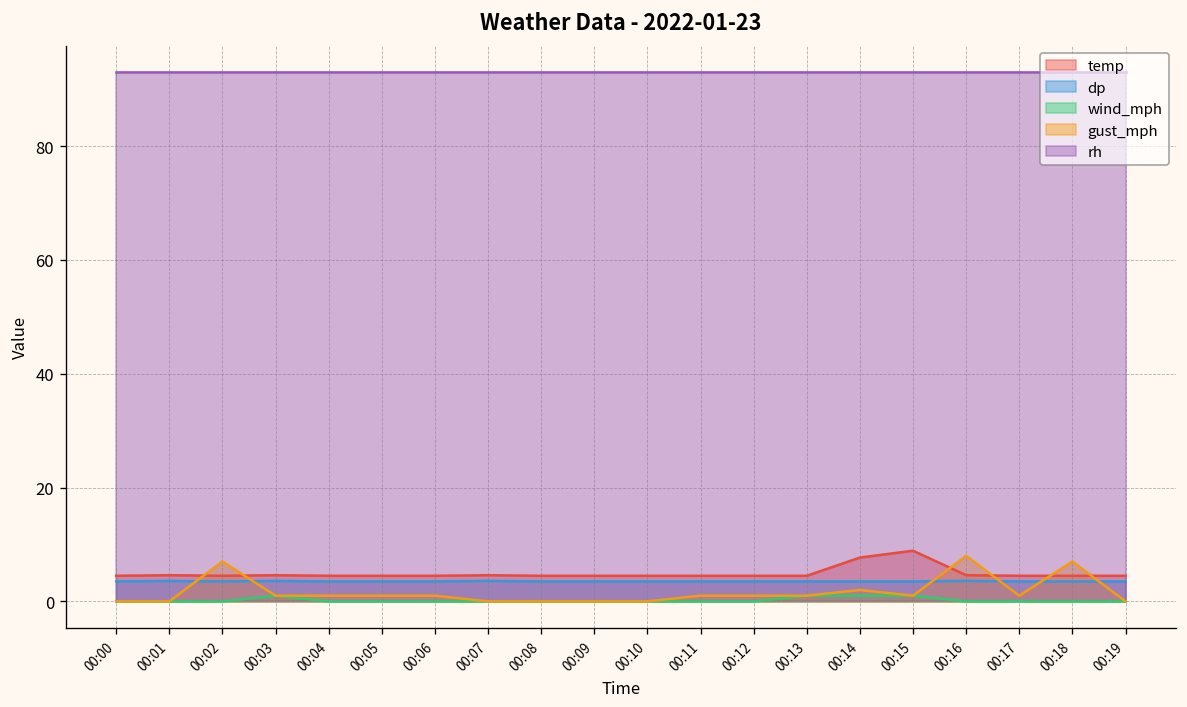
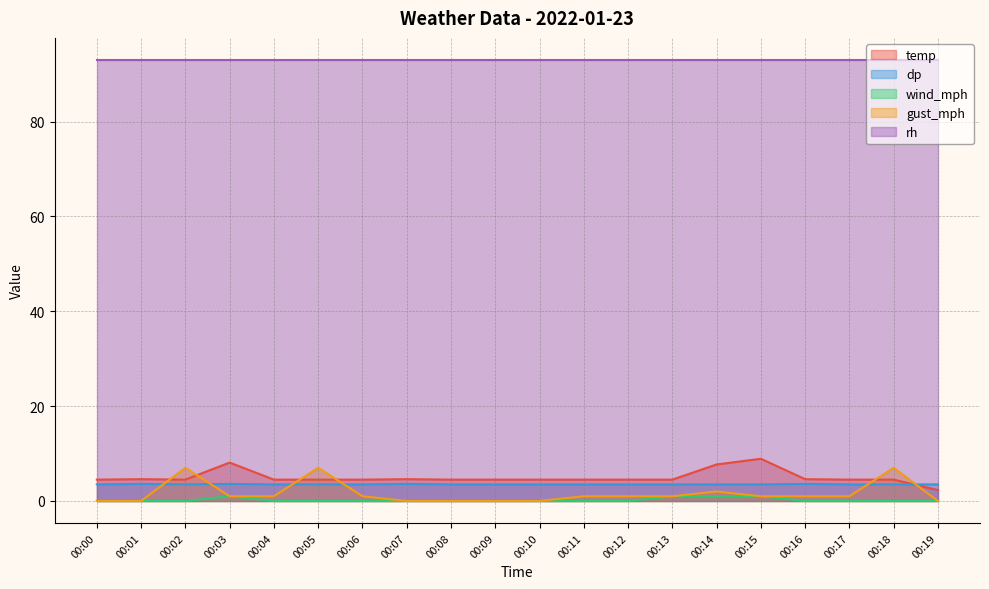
  {
    "temp": {
      "00:00": 5,
      "00:01": 5,
      "00:02": 5,
-     "00:03": 5,
+     "00:03": 8,
      "00:04": 5,
      "00:05": 5,
      "00:06": 5,
      "00:07": 5,
      "00:08": 5,
      "00:09": 5,
      "00:10": 5,
      "00:11": 5,
      "00:12": 5,
      "00:13": 5,
      "00:14": 8,
      "00:15": 9,
      "00:16": 5,
      "00:17": 5,
      "00:18": 5,
-     "00:19": 5
+     "00:19": 2
    },
    "dp": {
      "00:00": 4,
      "00:01": 4,
      "00:02": 4,
      "00:03": 4,
      "00:04": 4,
      "00:05": 4,
      "00:06": 4,
      "00:07": 4,
      "00:08": 4,
      "00:09": 4,
      "00:10": 4,
      "00:11": 4,
      "00:12": 4,
      "00:13": 4,
      "00:14": 4,
      "00:15": 4,
      "00:16": 4,
      "00:17": 4,
      "00:18": 4,
      "00:19": 4
    },
    "wind_mph": {
      "00:02": 0,
      "00:04": 0,
      "00:05": 0,
      "00:06": 0,
      "00:11": 0,
      "00:12": 0,
      "00:14": 1,
      "00:16": 0,
      "00:17": 0,
      "00:18": 0
    },
    "gust_mph": {
      "00:02": 7,
      "00:04": 1,
-     "00:05": 1,
+     "00:05": 7,
      "00:06": 1,
      "00:11": 1,
      "00:12": 1,
      "00:14": 2,
-     "00:16": 8,
+     "00:16": 1,
      "00:17": 1,
      "00:18": 7
    },
    "rh": {
      "00:00": 93,
      "00:01": 93,
      "00:02": 93,
      "00:03": 93,
      "00:04": 93,
      "00:05": 93,
      "00:06": 93,
      "00:07": 93,
      "00:08": 93,
      "00:09": 93,
      "00:10": 93,
      "00:11": 93,
      "00:12": 93,
      "00:13": 93,
      "00:14": 93,
      "00:15": 93,
      "00:16": 93,
      "00:17": 93
    }
  }
